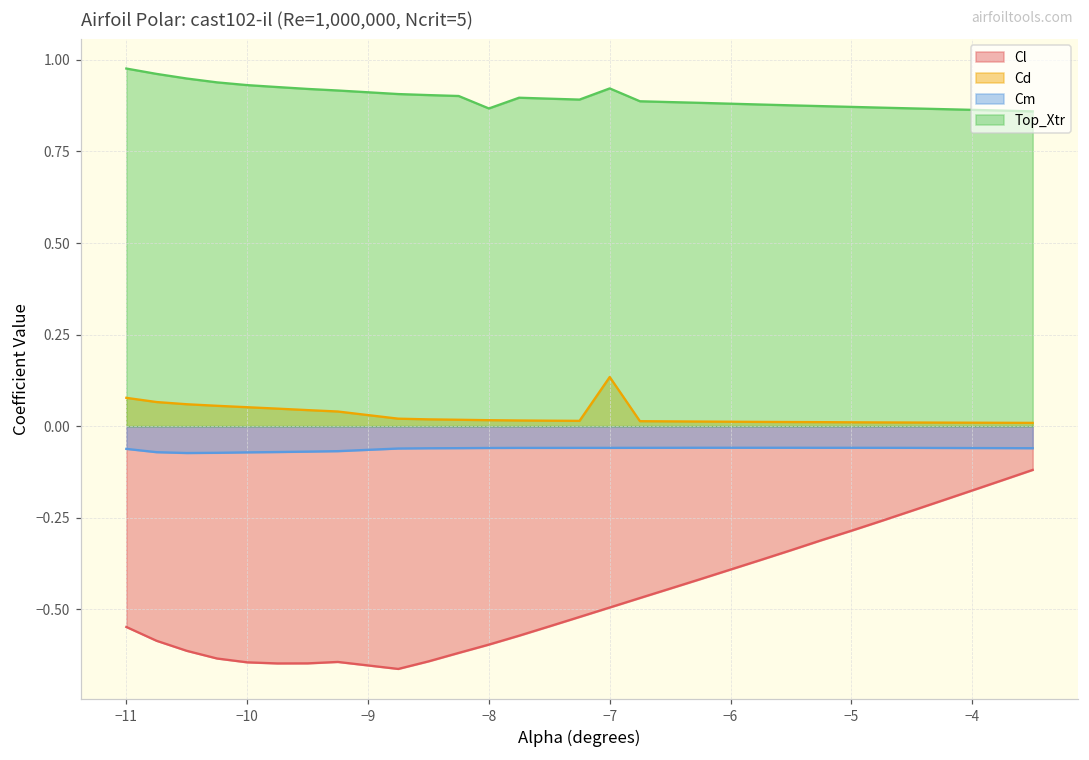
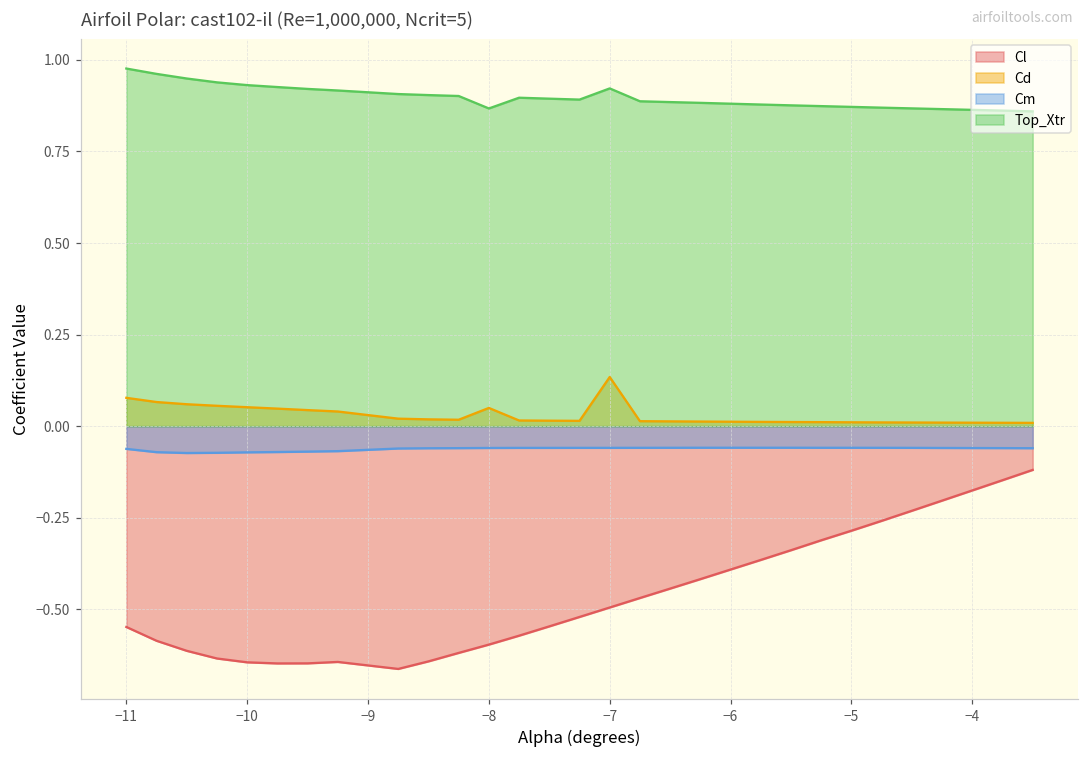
  {
    "Cd": {
      "−11": 0.08,
      "−10": 0.05,
-     "−8": 0.02,
+     "−8": 0.05,
      "−7": 0.13,
      "−6": 0.01,
      "−5": 0.01,
      "−4": 0.01
    },
    "Top_Xtr": {
      "−11": 0.98,
      "−10": 0.93,
      "−8": 0.87,
      "−7": 0.92,
      "−6": 0.88,
      "−5": 0.87
    }
  }
